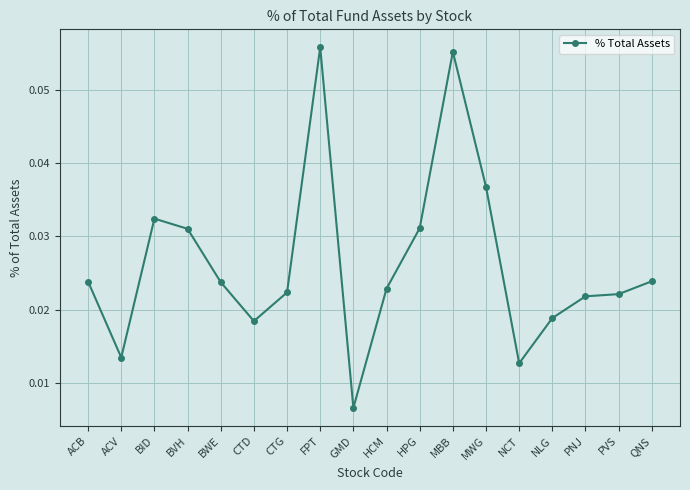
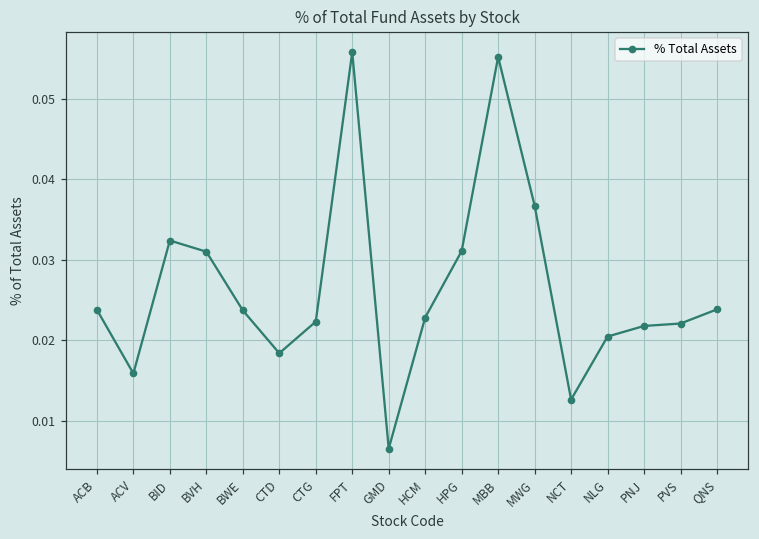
  {
    "ACB": 0.024,
-   "ACV": 0.013,
+   "ACV": 0.016,
    "BID": 0.032,
    "BVH": 0.031,
    "BWE": 0.024,
    "CTD": 0.018,
    "CTG": 0.022,
    "FPT": 0.056,
    "GMD": 0.007,
    "HCM": 0.023,
    "HPG": 0.031,
    "MBB": 0.055,
    "MWG": 0.037,
    "NCT": 0.013,
-   "NLG": 0.019,
+   "NLG": 0.020,
    "PNJ": 0.022,
    "PVS": 0.022,
    "QNS": 0.024
  }
